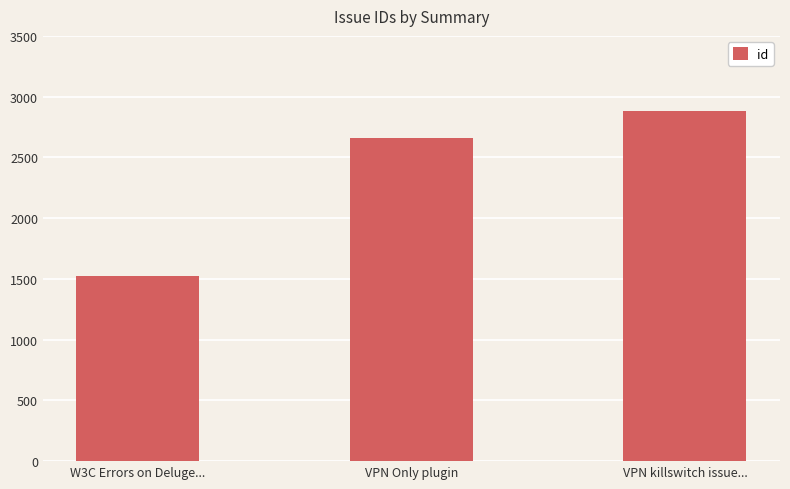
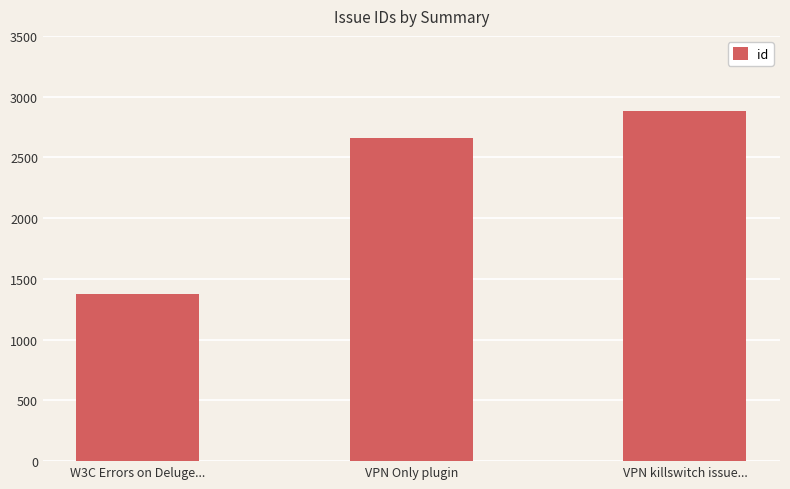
  {
-   "W3C Errors on Deluge...": 1530,
+   "W3C Errors on Deluge...": 1380,
    "VPN Only plugin": 2660,
    "VPN killswitch issue...": 2880
  }
